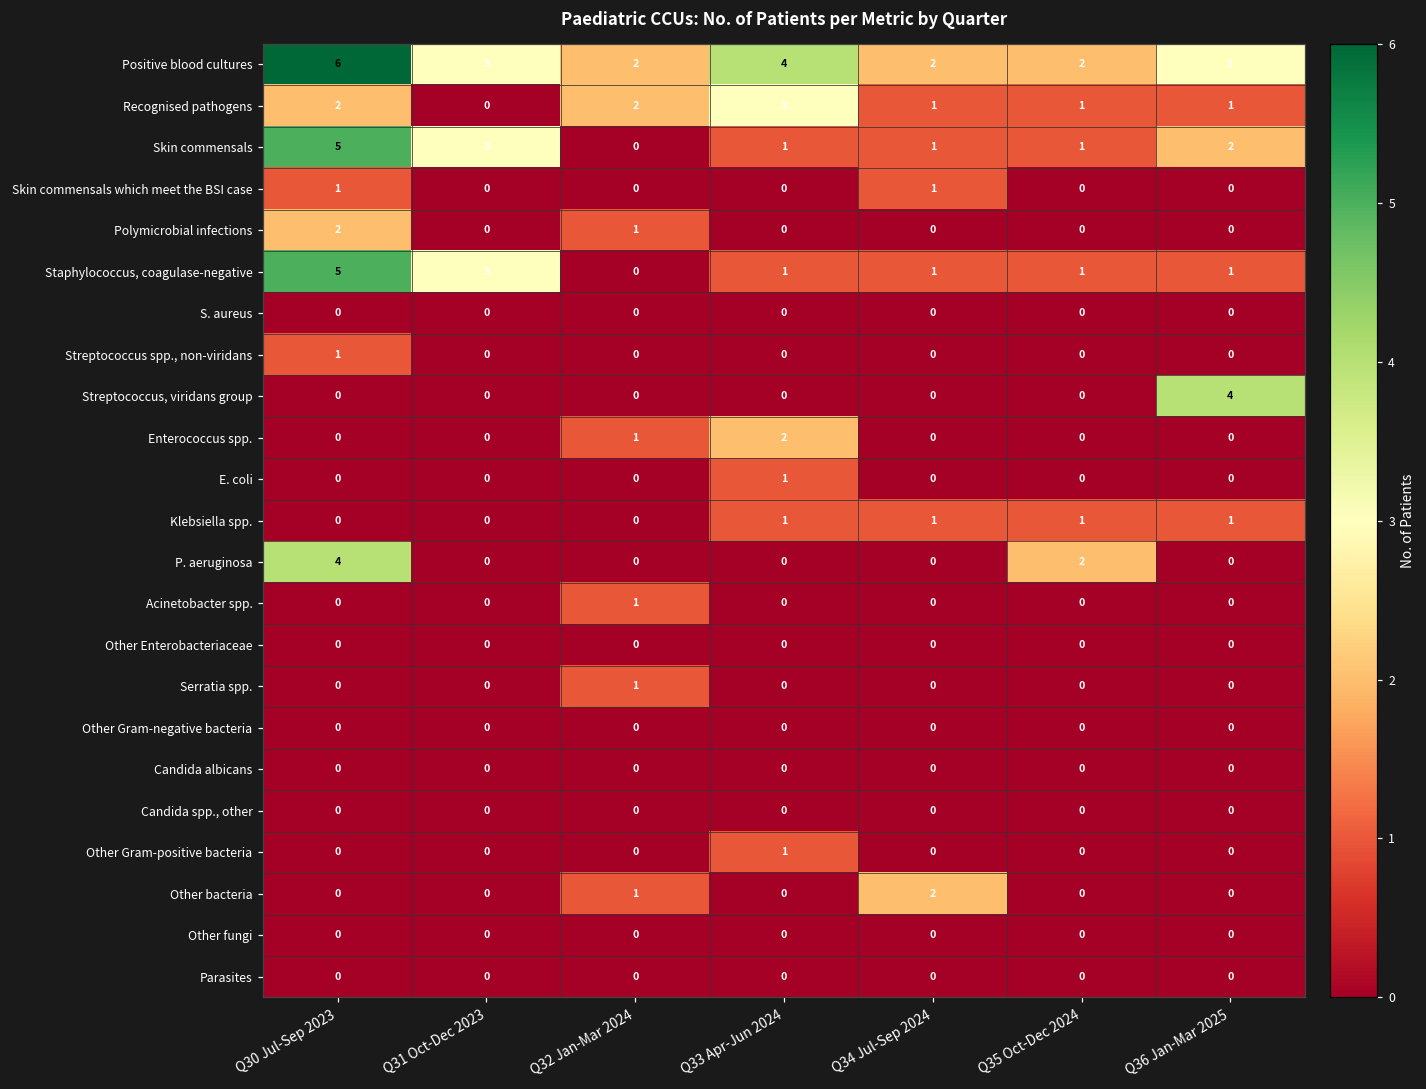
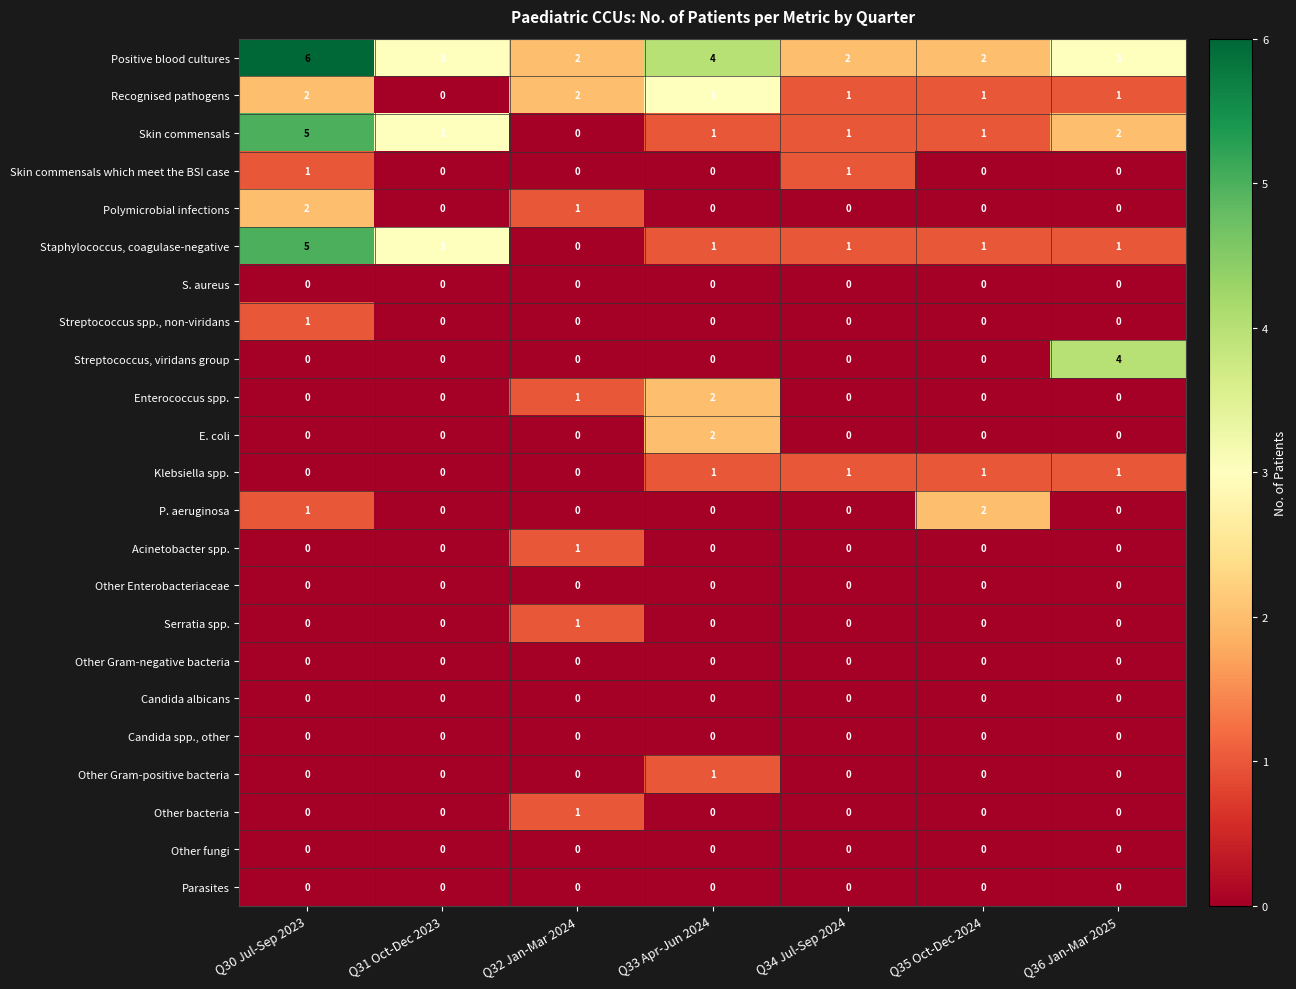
  {
    "Positive blood cultures": {
      "Q30 Jul-Sep 2023": 6,
      "Q31 Oct-Dec 2023": 3,
      "Q32 Jan-Mar 2024": 2,
      "Q33 Apr-Jun 2024": 4,
      "Q34 Jul-Sep 2024": 2,
      "Q35 Oct-Dec 2024": 2,
      "Q36 Jan-Mar 2025": 3
    },
    "Recognised pathogens": {
      "Q30 Jul-Sep 2023": 2,
      "Q31 Oct-Dec 2023": 0,
      "Q32 Jan-Mar 2024": 2,
      "Q33 Apr-Jun 2024": 3,
      "Q34 Jul-Sep 2024": 1,
      "Q35 Oct-Dec 2024": 1,
      "Q36 Jan-Mar 2025": 1
    },
    "Skin commensals": {
      "Q30 Jul-Sep 2023": 5,
      "Q31 Oct-Dec 2023": 3,
      "Q32 Jan-Mar 2024": 0,
      "Q33 Apr-Jun 2024": 1,
      "Q34 Jul-Sep 2024": 1,
      "Q35 Oct-Dec 2024": 1,
      "Q36 Jan-Mar 2025": 2
    },
    "Skin commensals which meet the BSI case": {
      "Q30 Jul-Sep 2023": 1,
      "Q31 Oct-Dec 2023": 0,
      "Q32 Jan-Mar 2024": 0,
      "Q33 Apr-Jun 2024": 0,
      "Q34 Jul-Sep 2024": 1,
      "Q35 Oct-Dec 2024": 0,
      "Q36 Jan-Mar 2025": 0
    },
    "Polymicrobial infections": {
      "Q30 Jul-Sep 2023": 2,
      "Q31 Oct-Dec 2023": 0,
      "Q32 Jan-Mar 2024": 1,
      "Q33 Apr-Jun 2024": 0,
      "Q34 Jul-Sep 2024": 0,
      "Q35 Oct-Dec 2024": 0,
      "Q36 Jan-Mar 2025": 0
    },
    "Staphylococcus, coagulase-negative": {
      "Q30 Jul-Sep 2023": 5,
      "Q31 Oct-Dec 2023": 3,
      "Q32 Jan-Mar 2024": 0,
      "Q33 Apr-Jun 2024": 1,
      "Q34 Jul-Sep 2024": 1,
      "Q35 Oct-Dec 2024": 1,
      "Q36 Jan-Mar 2025": 1
    },
    "S. aureus": {
      "Q30 Jul-Sep 2023": 0,
      "Q31 Oct-Dec 2023": 0,
      "Q32 Jan-Mar 2024": 0,
      "Q33 Apr-Jun 2024": 0,
      "Q34 Jul-Sep 2024": 0,
      "Q35 Oct-Dec 2024": 0,
      "Q36 Jan-Mar 2025": 0
    },
    "Streptococcus spp., non-viridans": {
      "Q30 Jul-Sep 2023": 1,
      "Q31 Oct-Dec 2023": 0,
      "Q32 Jan-Mar 2024": 0,
      "Q33 Apr-Jun 2024": 0,
      "Q34 Jul-Sep 2024": 0,
      "Q35 Oct-Dec 2024": 0,
      "Q36 Jan-Mar 2025": 0
    },
    "Streptococcus, viridans group": {
      "Q30 Jul-Sep 2023": 0,
      "Q31 Oct-Dec 2023": 0,
      "Q32 Jan-Mar 2024": 0,
      "Q33 Apr-Jun 2024": 0,
      "Q34 Jul-Sep 2024": 0,
      "Q35 Oct-Dec 2024": 0,
      "Q36 Jan-Mar 2025": 4
    },
    "Enterococcus spp.": {
      "Q30 Jul-Sep 2023": 0,
      "Q31 Oct-Dec 2023": 0,
      "Q32 Jan-Mar 2024": 1,
      "Q33 Apr-Jun 2024": 2,
      "Q34 Jul-Sep 2024": 0,
      "Q35 Oct-Dec 2024": 0,
      "Q36 Jan-Mar 2025": 0
    },
    "E. coli": {
      "Q30 Jul-Sep 2023": 0,
      "Q31 Oct-Dec 2023": 0,
      "Q32 Jan-Mar 2024": 0,
-     "Q33 Apr-Jun 2024": 1,
+     "Q33 Apr-Jun 2024": 2,
      "Q34 Jul-Sep 2024": 0,
      "Q35 Oct-Dec 2024": 0,
      "Q36 Jan-Mar 2025": 0
    },
    "Klebsiella spp.": {
      "Q30 Jul-Sep 2023": 0,
      "Q31 Oct-Dec 2023": 0,
      "Q32 Jan-Mar 2024": 0,
      "Q33 Apr-Jun 2024": 1,
      "Q34 Jul-Sep 2024": 1,
      "Q35 Oct-Dec 2024": 1,
      "Q36 Jan-Mar 2025": 1
    },
    "P. aeruginosa": {
-     "Q30 Jul-Sep 2023": 4,
+     "Q30 Jul-Sep 2023": 1,
      "Q31 Oct-Dec 2023": 0,
      "Q32 Jan-Mar 2024": 0,
      "Q33 Apr-Jun 2024": 0,
      "Q34 Jul-Sep 2024": 0,
      "Q35 Oct-Dec 2024": 2,
      "Q36 Jan-Mar 2025": 0
    },
    "Acinetobacter spp.": {
      "Q30 Jul-Sep 2023": 0,
      "Q31 Oct-Dec 2023": 0,
      "Q32 Jan-Mar 2024": 1,
      "Q33 Apr-Jun 2024": 0,
      "Q34 Jul-Sep 2024": 0,
      "Q35 Oct-Dec 2024": 0,
      "Q36 Jan-Mar 2025": 0
    },
    "Other Enterobacteriaceae": {
      "Q30 Jul-Sep 2023": 0,
      "Q31 Oct-Dec 2023": 0,
      "Q32 Jan-Mar 2024": 0,
      "Q33 Apr-Jun 2024": 0,
      "Q34 Jul-Sep 2024": 0,
      "Q35 Oct-Dec 2024": 0,
      "Q36 Jan-Mar 2025": 0
    },
    "Serratia spp.": {
      "Q30 Jul-Sep 2023": 0,
      "Q31 Oct-Dec 2023": 0,
      "Q32 Jan-Mar 2024": 1,
      "Q33 Apr-Jun 2024": 0,
      "Q34 Jul-Sep 2024": 0,
      "Q35 Oct-Dec 2024": 0,
      "Q36 Jan-Mar 2025": 0
    },
    "Other Gram-negative bacteria": {
      "Q30 Jul-Sep 2023": 0,
      "Q31 Oct-Dec 2023": 0,
      "Q32 Jan-Mar 2024": 0,
      "Q33 Apr-Jun 2024": 0,
      "Q34 Jul-Sep 2024": 0,
      "Q35 Oct-Dec 2024": 0,
      "Q36 Jan-Mar 2025": 0
    },
    "Candida albicans": {
      "Q30 Jul-Sep 2023": 0,
      "Q31 Oct-Dec 2023": 0,
      "Q32 Jan-Mar 2024": 0,
      "Q33 Apr-Jun 2024": 0,
      "Q34 Jul-Sep 2024": 0,
      "Q35 Oct-Dec 2024": 0,
      "Q36 Jan-Mar 2025": 0
    },
    "Candida spp., other": {
      "Q30 Jul-Sep 2023": 0,
      "Q31 Oct-Dec 2023": 0,
      "Q32 Jan-Mar 2024": 0,
      "Q33 Apr-Jun 2024": 0,
      "Q34 Jul-Sep 2024": 0,
      "Q35 Oct-Dec 2024": 0,
      "Q36 Jan-Mar 2025": 0
    },
    "Other Gram-positive bacteria": {
      "Q30 Jul-Sep 2023": 0,
      "Q31 Oct-Dec 2023": 0,
      "Q32 Jan-Mar 2024": 0,
      "Q33 Apr-Jun 2024": 1,
      "Q34 Jul-Sep 2024": 0,
      "Q35 Oct-Dec 2024": 0,
      "Q36 Jan-Mar 2025": 0
    },
    "Other bacteria": {
      "Q30 Jul-Sep 2023": 0,
      "Q31 Oct-Dec 2023": 0,
      "Q32 Jan-Mar 2024": 1,
      "Q33 Apr-Jun 2024": 0,
-     "Q34 Jul-Sep 2024": 2,
+     "Q34 Jul-Sep 2024": 0,
      "Q35 Oct-Dec 2024": 0,
      "Q36 Jan-Mar 2025": 0
    },
    "Other fungi": {
      "Q30 Jul-Sep 2023": 0,
      "Q31 Oct-Dec 2023": 0,
      "Q32 Jan-Mar 2024": 0,
      "Q33 Apr-Jun 2024": 0,
      "Q34 Jul-Sep 2024": 0,
      "Q35 Oct-Dec 2024": 0,
      "Q36 Jan-Mar 2025": 0
    },
    "Parasites": {
      "Q30 Jul-Sep 2023": 0,
      "Q31 Oct-Dec 2023": 0,
      "Q32 Jan-Mar 2024": 0,
      "Q33 Apr-Jun 2024": 0,
      "Q34 Jul-Sep 2024": 0,
      "Q35 Oct-Dec 2024": 0,
      "Q36 Jan-Mar 2025": 0
    }
  }
